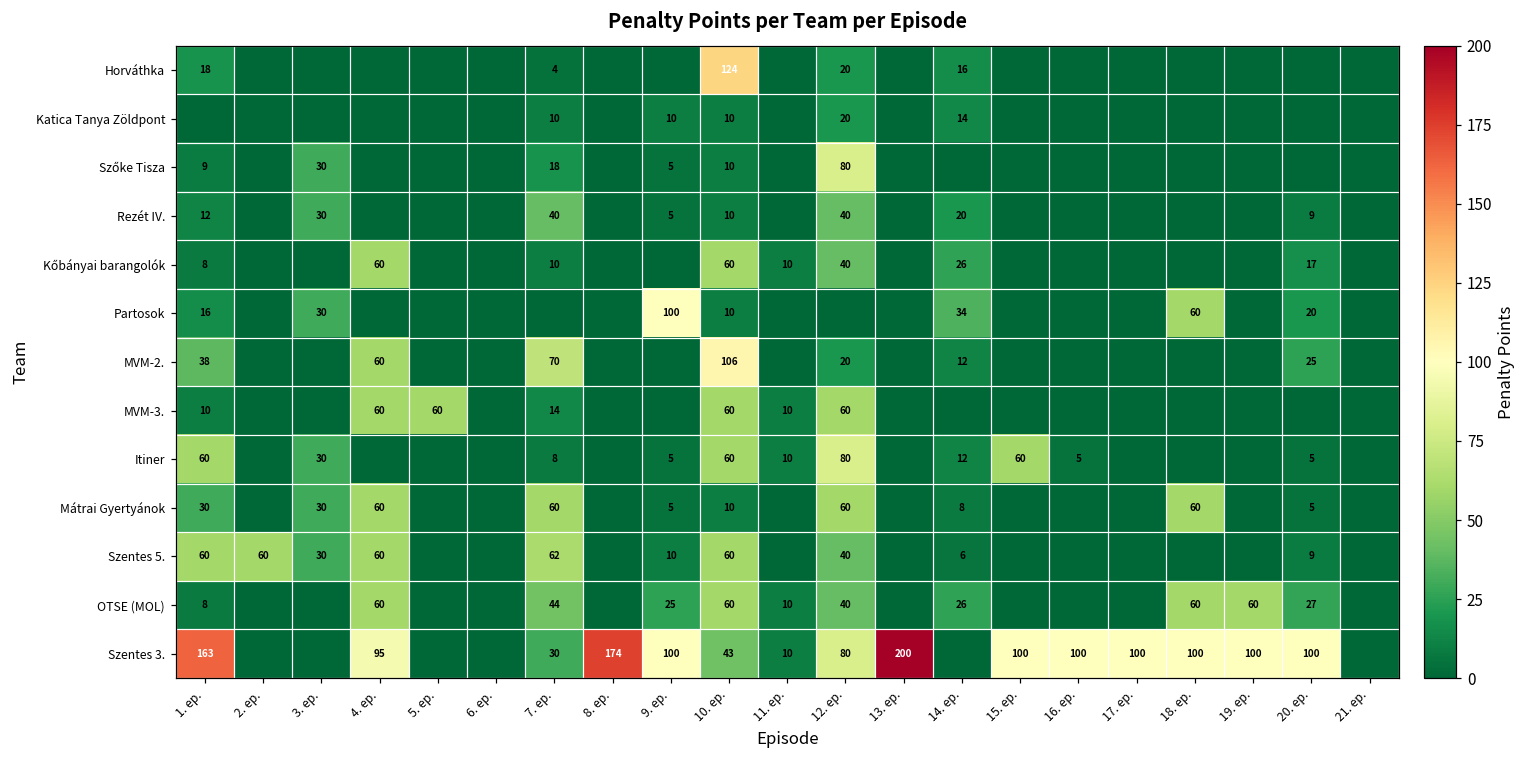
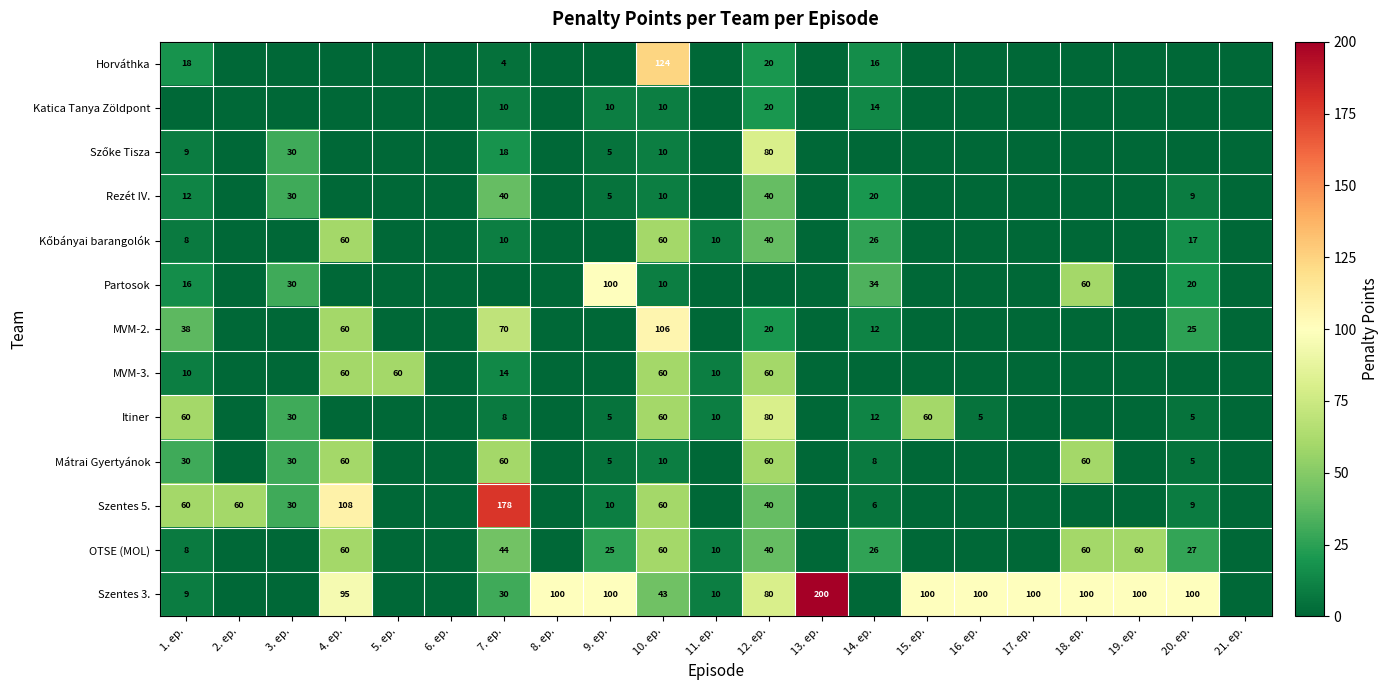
  {
    "Horváthka": {
      "1. ep.": 18,
      "7. ep.": 4,
      "10. ep.": 124,
      "12. ep.": 20,
      "14. ep.": 16
    },
    "Katica Tanya Zöldpont": {
      "7. ep.": 10,
      "9. ep.": 10,
      "10. ep.": 10,
      "12. ep.": 20,
      "14. ep.": 14
    },
    "Szőke Tisza": {
      "1. ep.": 9,
      "3. ep.": 30,
      "7. ep.": 18,
      "9. ep.": 5,
      "10. ep.": 10,
      "12. ep.": 80
    },
    "Rezét IV.": {
      "1. ep.": 12,
      "3. ep.": 30,
      "7. ep.": 40,
      "9. ep.": 5,
      "10. ep.": 10,
      "12. ep.": 40,
      "14. ep.": 20,
      "20. ep.": 9
    },
    "Kőbányai barangolók": {
      "1. ep.": 8,
      "4. ep.": 60,
      "7. ep.": 10,
      "10. ep.": 60,
      "11. ep.": 10,
      "12. ep.": 40,
      "14. ep.": 26,
      "20. ep.": 17
    },
    "Partosok": {
      "1. ep.": 16,
      "3. ep.": 30,
      "9. ep.": 100,
      "10. ep.": 10,
      "14. ep.": 34,
      "18. ep.": 60,
      "20. ep.": 20
    },
    "MVM-2.": {
      "1. ep.": 38,
      "4. ep.": 60,
      "7. ep.": 70,
      "10. ep.": 106,
      "12. ep.": 20,
      "14. ep.": 12,
      "20. ep.": 25
    },
    "MVM-3.": {
      "1. ep.": 10,
      "4. ep.": 60,
      "5. ep.": 60,
      "7. ep.": 14,
      "10. ep.": 60,
      "11. ep.": 10,
      "12. ep.": 60
    },
    "Itiner": {
      "1. ep.": 60,
      "3. ep.": 30,
      "7. ep.": 8,
      "9. ep.": 5,
      "10. ep.": 60,
      "11. ep.": 10,
      "12. ep.": 80,
      "14. ep.": 12,
      "15. ep.": 60,
      "16. ep.": 5,
      "20. ep.": 5
    },
    "Mátrai Gyertyánok": {
      "1. ep.": 30,
      "3. ep.": 30,
      "4. ep.": 60,
      "7. ep.": 60,
      "9. ep.": 5,
      "10. ep.": 10,
      "12. ep.": 60,
      "14. ep.": 8,
      "18. ep.": 60,
      "20. ep.": 5
    },
    "Szentes 5.": {
      "1. ep.": 60,
      "2. ep.": 60,
      "3. ep.": 30,
-     "4. ep.": 60,
-     "7. ep.": 62,
+     "4. ep.": 108,
+     "7. ep.": 178,
      "9. ep.": 10,
      "10. ep.": 60,
      "12. ep.": 40,
      "14. ep.": 6,
      "20. ep.": 9
    },
    "OTSE (MOL)": {
      "1. ep.": 8,
      "4. ep.": 60,
      "7. ep.": 44,
      "9. ep.": 25,
      "10. ep.": 60,
      "11. ep.": 10,
      "12. ep.": 40,
      "14. ep.": 26,
      "18. ep.": 60,
      "19. ep.": 60,
      "20. ep.": 27
    },
    "Szentes 3.": {
-     "1. ep.": 163,
+     "1. ep.": 9,
      "4. ep.": 95,
      "7. ep.": 30,
-     "8. ep.": 174,
+     "8. ep.": 100,
      "9. ep.": 100,
      "10. ep.": 43,
      "11. ep.": 10,
      "12. ep.": 80,
      "13. ep.": 200,
      "15. ep.": 100,
      "16. ep.": 100,
      "17. ep.": 100,
      "18. ep.": 100,
      "19. ep.": 100,
      "20. ep.": 100
    }
  }
